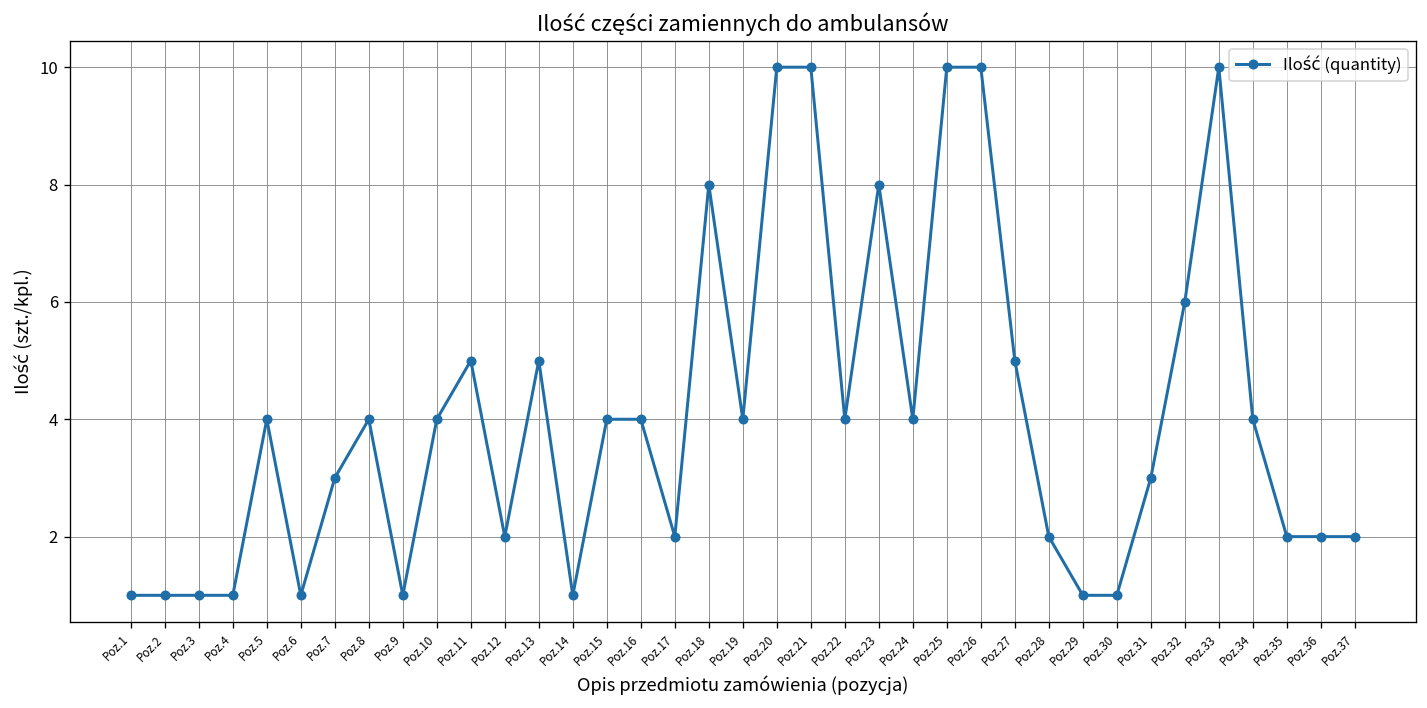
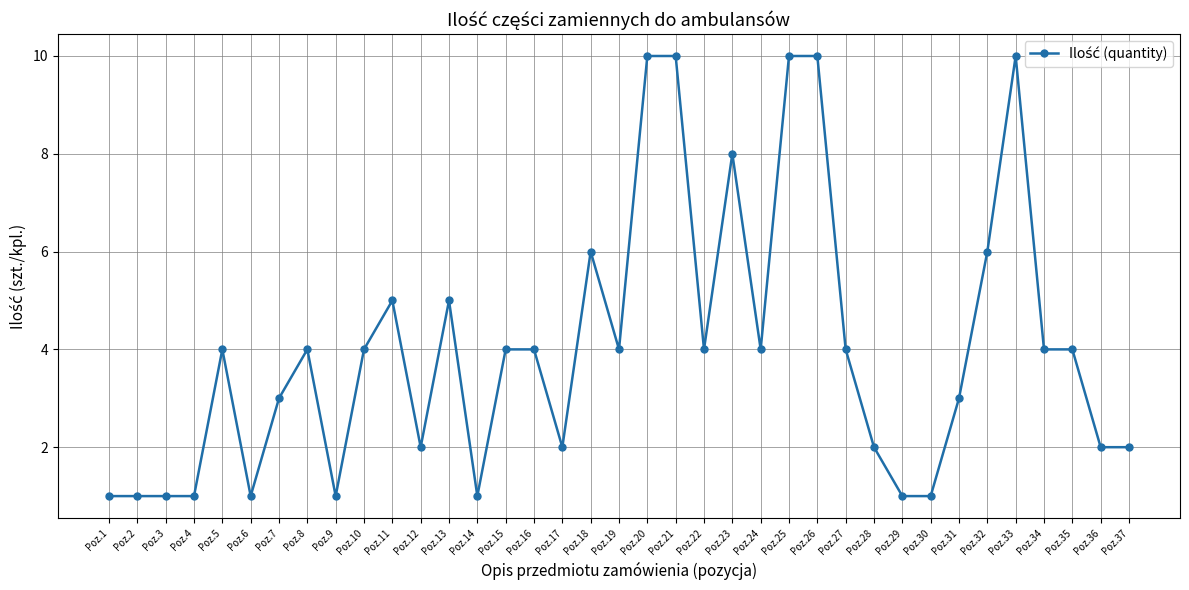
  {
    "Poz.1": 1,
    "Poz.2": 1,
    "Poz.3": 1,
    "Poz.4": 1,
    "Poz.5": 4,
    "Poz.6": 1,
    "Poz.7": 3,
    "Poz.8": 4,
    "Poz.9": 1,
    "Poz.10": 4,
    "Poz.11": 5,
    "Poz.12": 2,
    "Poz.13": 5,
    "Poz.14": 1,
    "Poz.15": 4,
    "Poz.16": 4,
    "Poz.17": 2,
-   "Poz.18": 8,
+   "Poz.18": 6,
    "Poz.19": 4,
    "Poz.20": 10,
    "Poz.21": 10,
    "Poz.22": 4,
    "Poz.23": 8,
    "Poz.24": 4,
    "Poz.25": 10,
    "Poz.26": 10,
-   "Poz.27": 5,
+   "Poz.27": 4,
    "Poz.28": 2,
    "Poz.29": 1,
    "Poz.30": 1,
    "Poz.31": 3,
    "Poz.32": 6,
    "Poz.33": 10,
    "Poz.34": 4,
-   "Poz.35": 2,
+   "Poz.35": 4,
    "Poz.36": 2,
    "Poz.37": 2
  }
